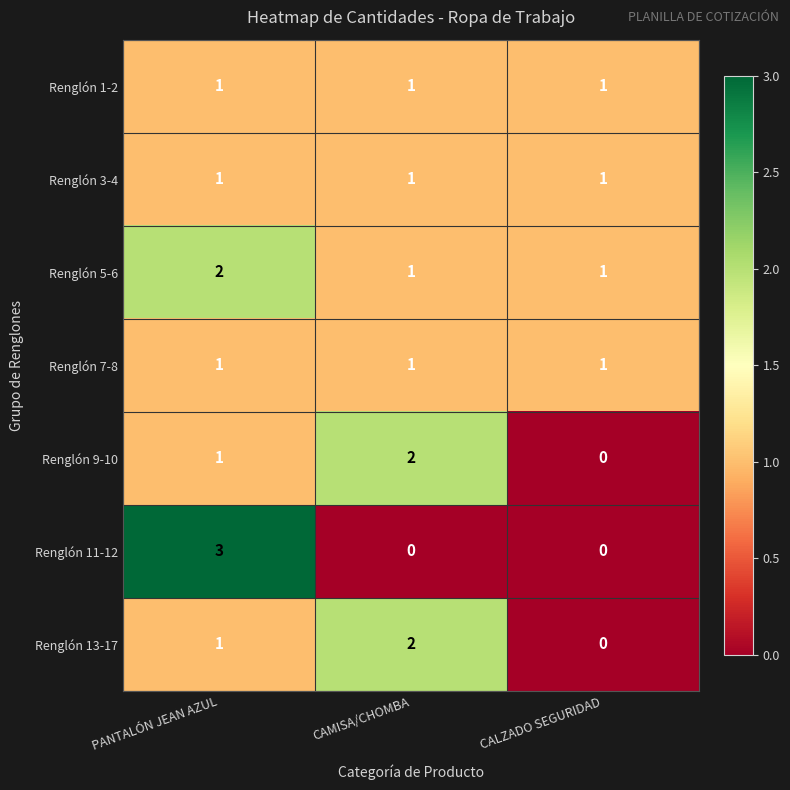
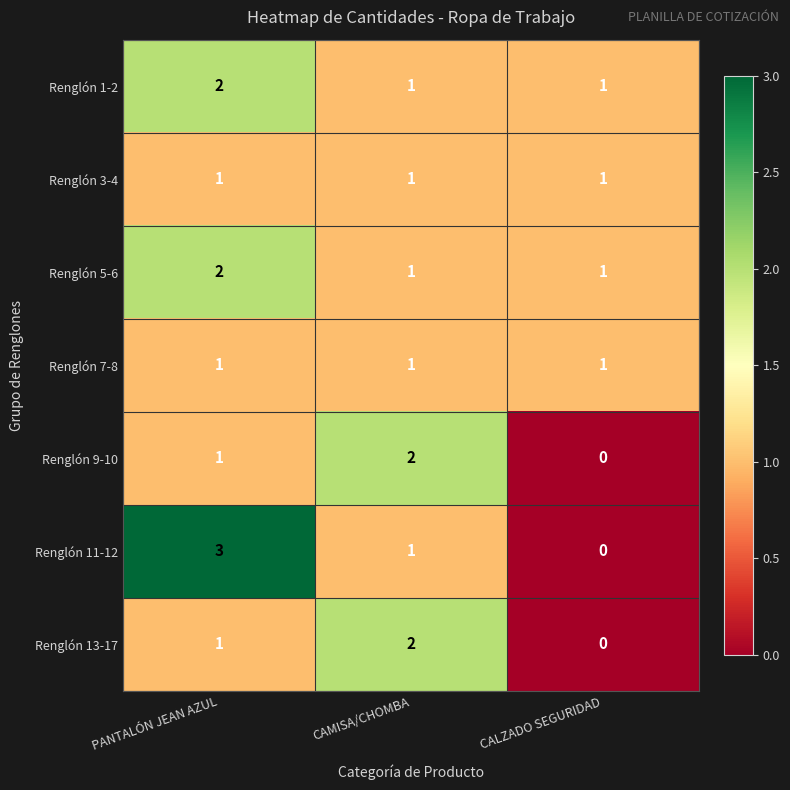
  {
    "Renglón 1-2": {
-     "PANTALÓN JEAN AZUL": 1,
+     "PANTALÓN JEAN AZUL": 2,
      "CAMISA/CHOMBA": 1,
      "CALZADO SEGURIDAD": 1
    },
    "Renglón 3-4": {
      "PANTALÓN JEAN AZUL": 1,
      "CAMISA/CHOMBA": 1,
      "CALZADO SEGURIDAD": 1
    },
    "Renglón 5-6": {
      "PANTALÓN JEAN AZUL": 2,
      "CAMISA/CHOMBA": 1,
      "CALZADO SEGURIDAD": 1
    },
    "Renglón 7-8": {
      "PANTALÓN JEAN AZUL": 1,
      "CAMISA/CHOMBA": 1,
      "CALZADO SEGURIDAD": 1
    },
    "Renglón 9-10": {
      "PANTALÓN JEAN AZUL": 1,
      "CAMISA/CHOMBA": 2,
      "CALZADO SEGURIDAD": 0
    },
    "Renglón 11-12": {
      "PANTALÓN JEAN AZUL": 3,
-     "CAMISA/CHOMBA": 0,
+     "CAMISA/CHOMBA": 1,
      "CALZADO SEGURIDAD": 0
    },
    "Renglón 13-17": {
      "PANTALÓN JEAN AZUL": 1,
      "CAMISA/CHOMBA": 2,
      "CALZADO SEGURIDAD": 0
    }
  }
